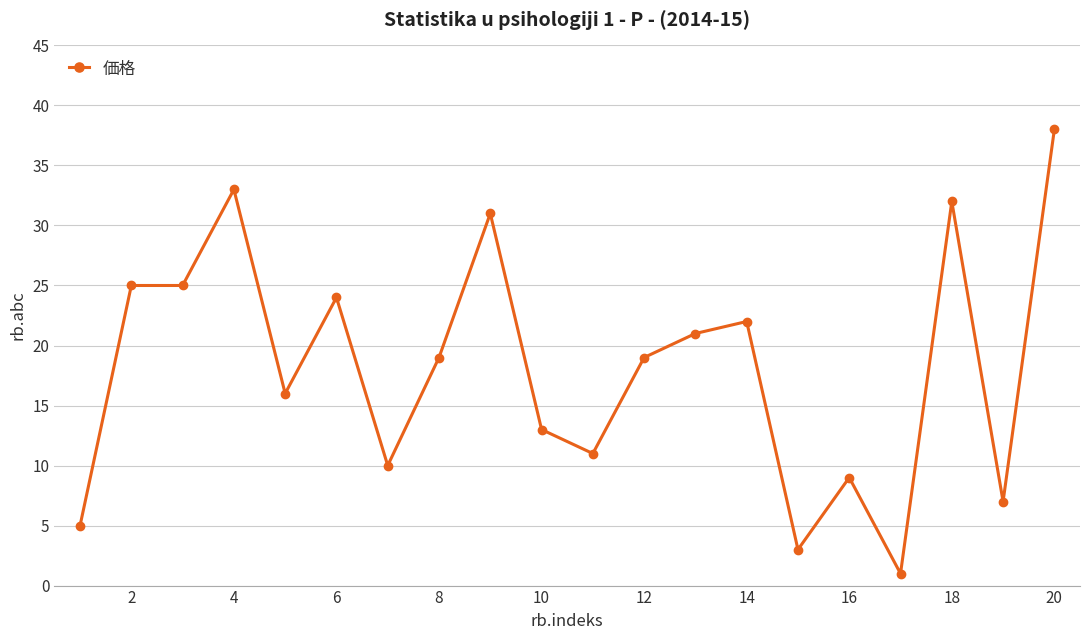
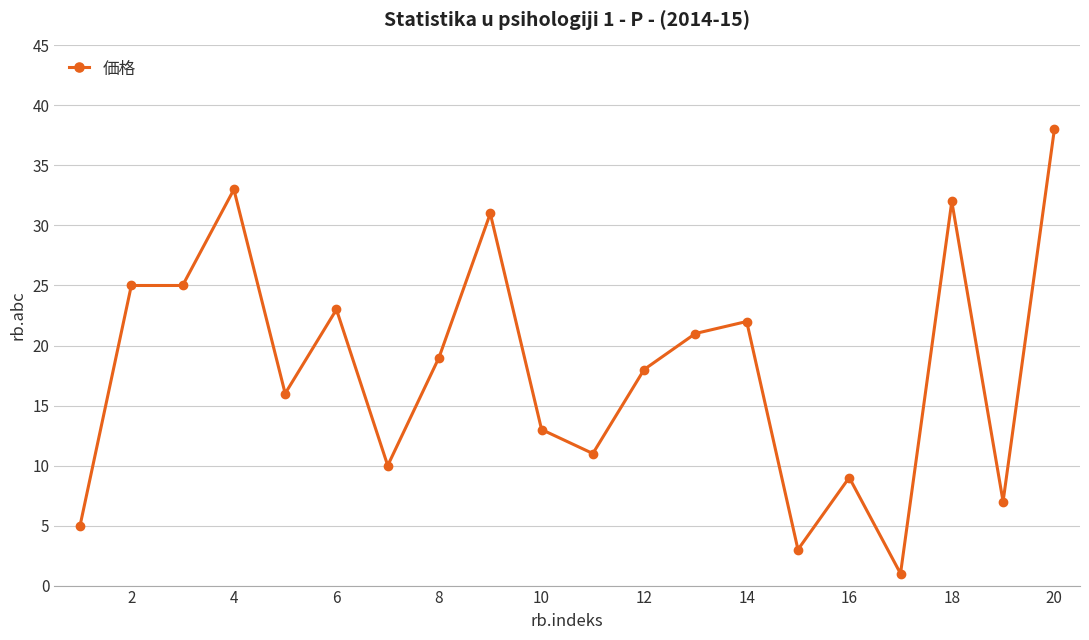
  {
    "2": 25,
    "4": 33,
-   "6": 24,
+   "6": 23,
    "8": 19,
    "10": 13,
-   "12": 19,
+   "12": 18,
    "14": 22,
    "16": 9,
    "18": 32,
    "20": 38
  }
